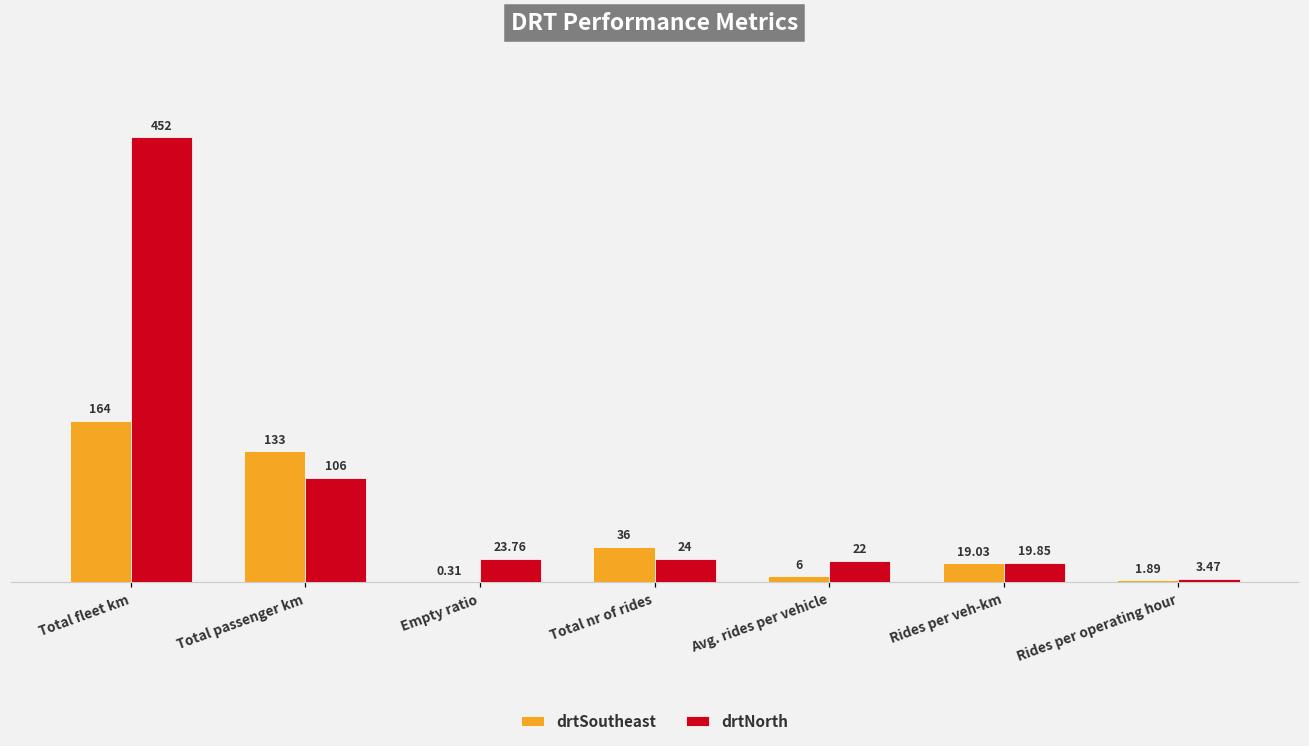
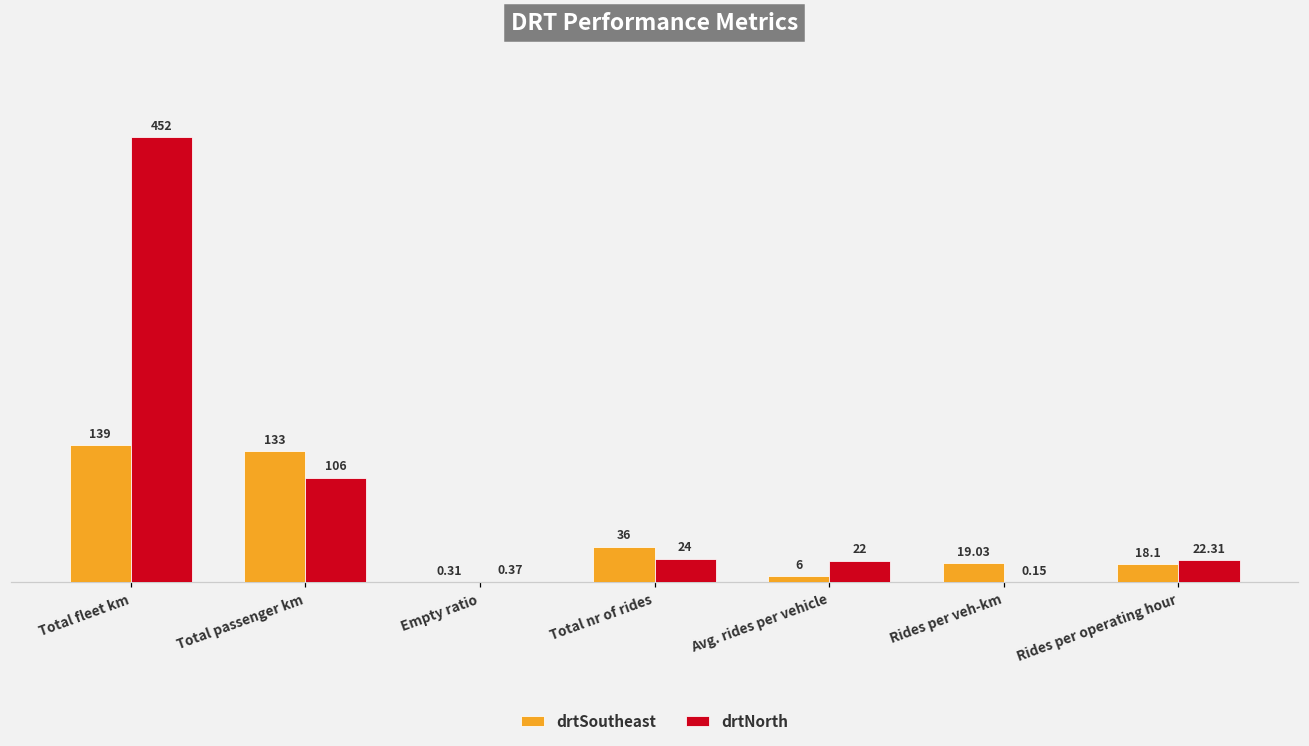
  {
    "drtSoutheast": {
-     "Total fleet km": 164,
+     "Total fleet km": 139,
      "Total passenger km": 133,
      "Empty ratio": 0.31,
      "Total nr of rides": 36,
      "Avg. rides per vehicle": 6,
      "Rides per veh-km": 19.03,
-     "Rides per operating hour": 1.89
+     "Rides per operating hour": 18.1
    },
    "drtNorth": {
      "Total fleet km": 452,
      "Total passenger km": 106,
-     "Empty ratio": 23.76,
+     "Empty ratio": 0.37,
      "Total nr of rides": 24,
      "Avg. rides per vehicle": 22,
-     "Rides per veh-km": 19.85,
-     "Rides per operating hour": 3.47
+     "Rides per veh-km": 0.15,
+     "Rides per operating hour": 22.31
    }
  }
